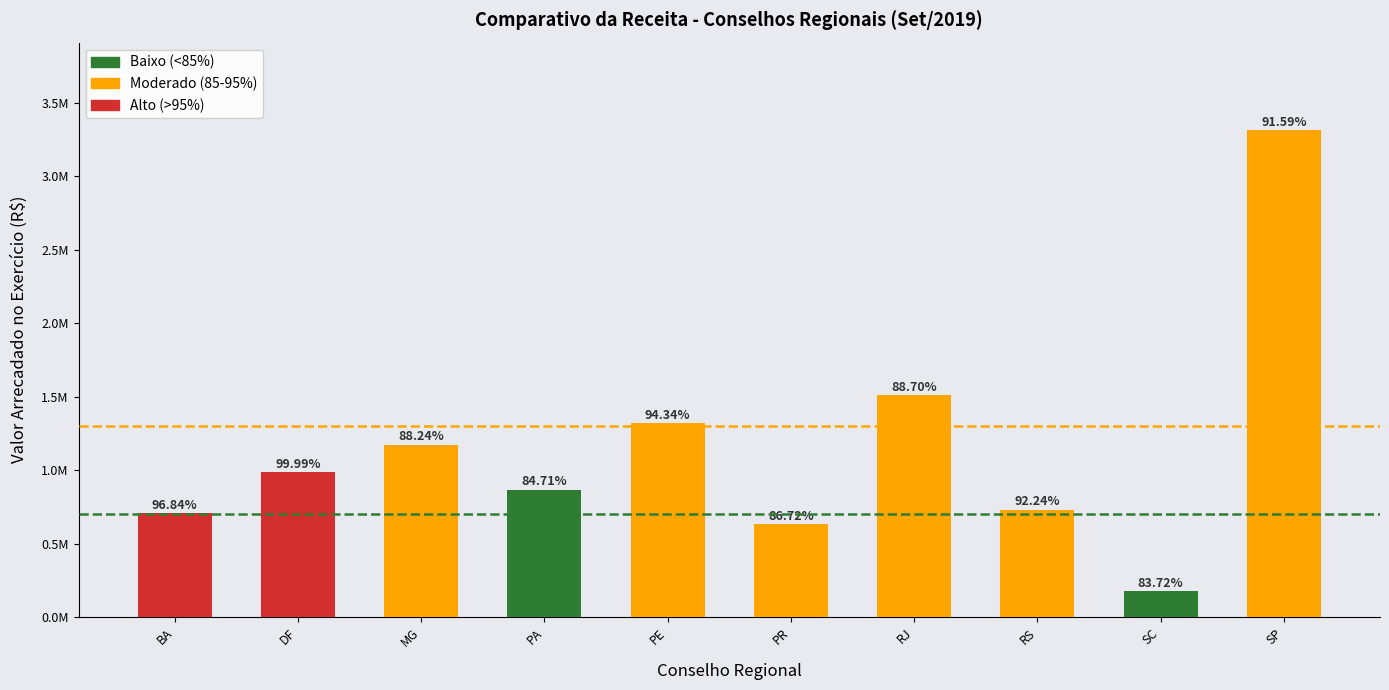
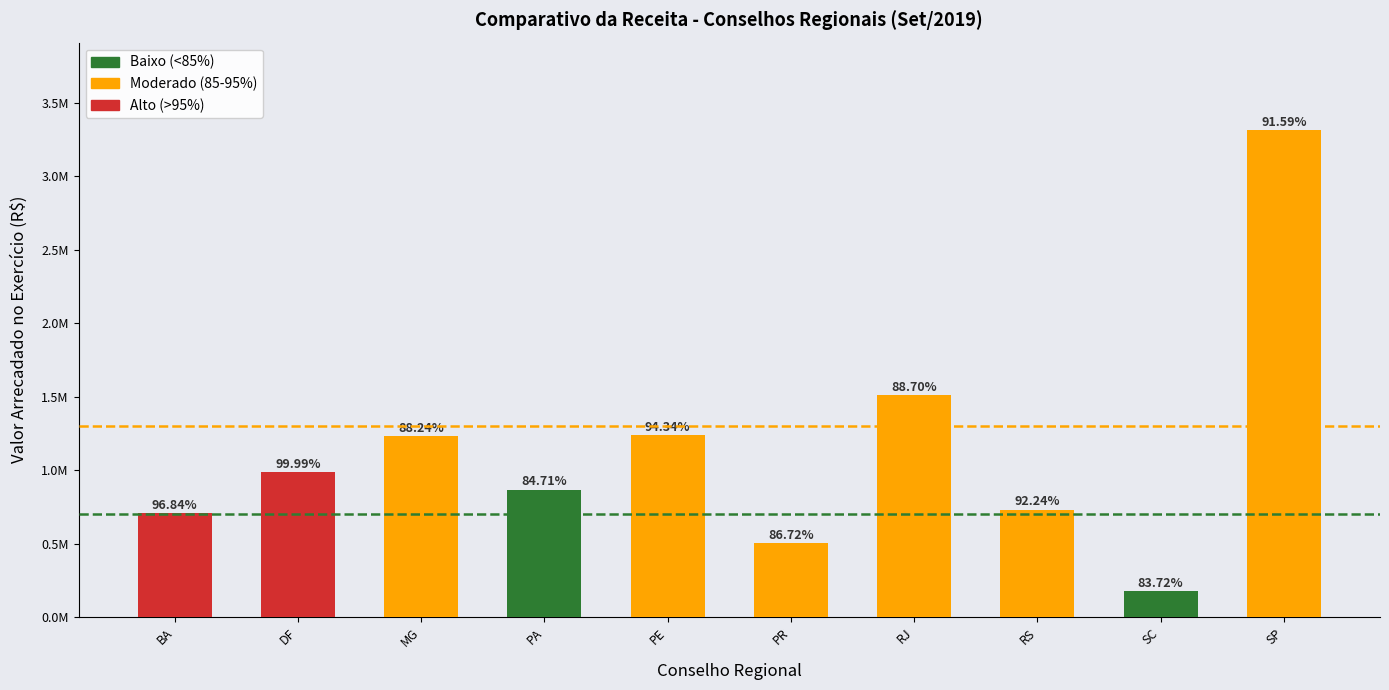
  {
-   "MG": 1170000,
-   "PE": 1320000,
-   "PR": 630000
+   "MG": 1230000,
+   "PE": 1240000,
+   "PR": 510000
  }
